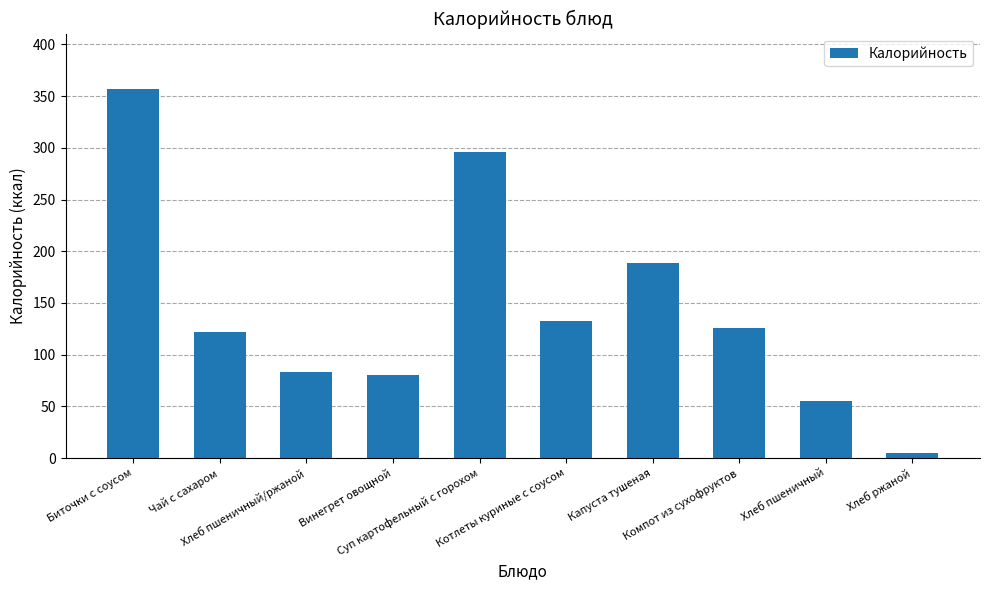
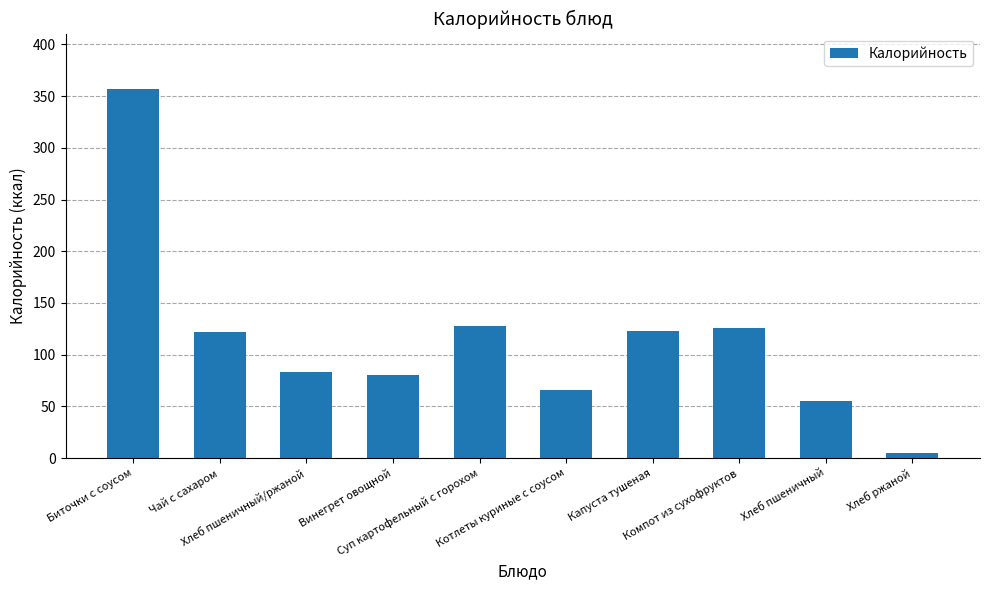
  {
    "Биточки с соусом": 357,
    "Чай с сахаром": 122,
    "Хлеб пшеничный/ржаной": 83,
    "Винегрет овощной": 80,
-   "Суп картофельный с горохом": 296,
-   "Котлеты куриные с соусом": 133,
-   "Капуста тушеная": 189,
+   "Суп картофельный с горохом": 128,
+   "Котлеты куриные с соусом": 66,
+   "Капуста тушеная": 123,
    "Компот из сухофруктов": 126,
    "Хлеб пшеничный": 55,
    "Хлеб ржаной": 5
  }
